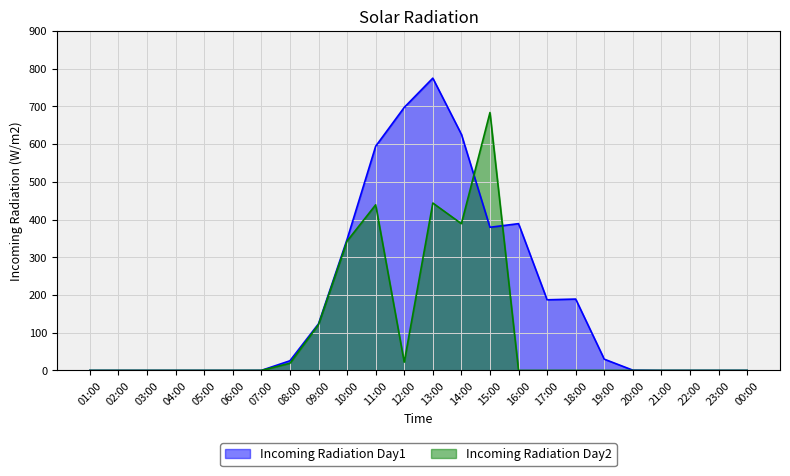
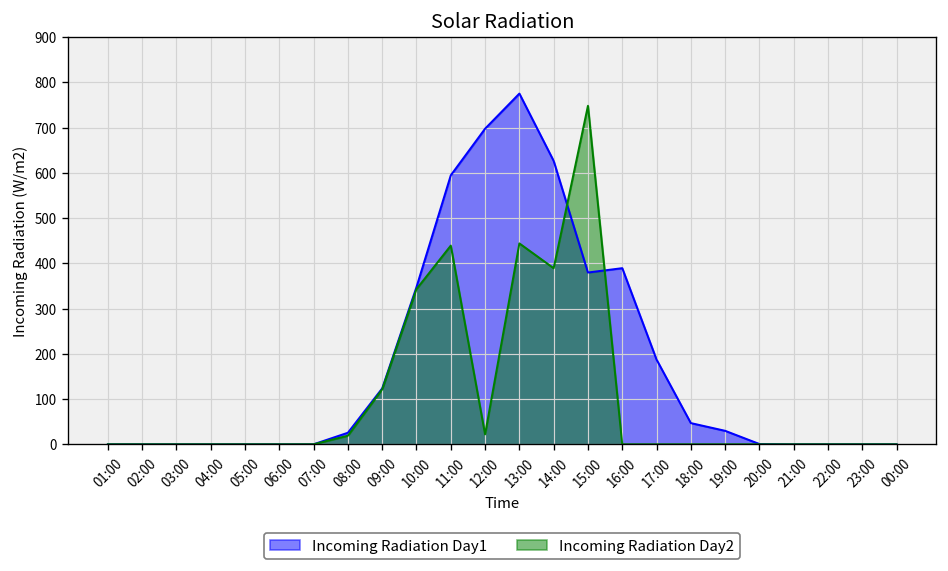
  {
    "Incoming Radiation Day1": {
      "11:00": 590,
      "12:00": 700,
      "13:00": 780,
      "14:00": 630,
      "15:00": 380,
      "16:00": 390,
      "17:00": 190,
-     "18:00": 190,
+     "18:00": 50,
      "19:00": 30
    },
    "Incoming Radiation Day2": {
      "11:00": 440,
      "12:00": 20,
      "13:00": 440,
      "14:00": 390,
-     "15:00": 680,
+     "15:00": 750,
      "16:00": 0,
      "17:00": 0,
      "18:00": 0,
      "19:00": 0
    }
  }
